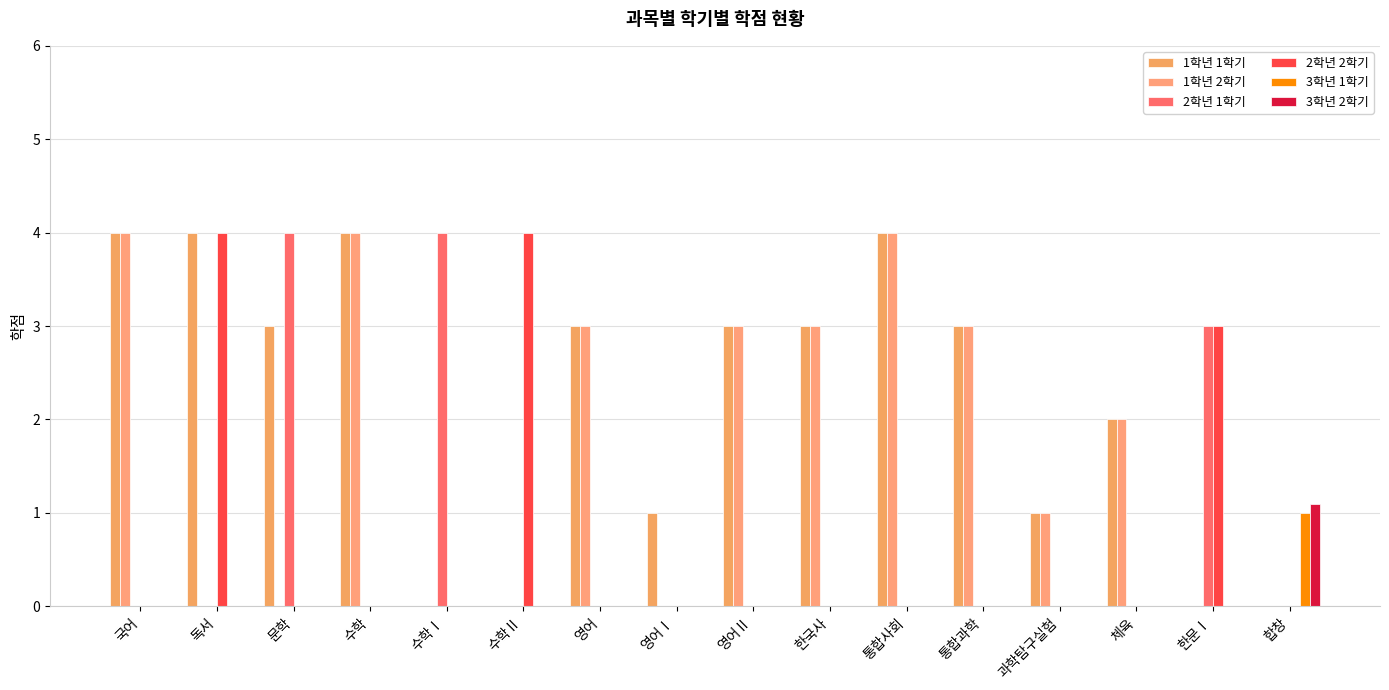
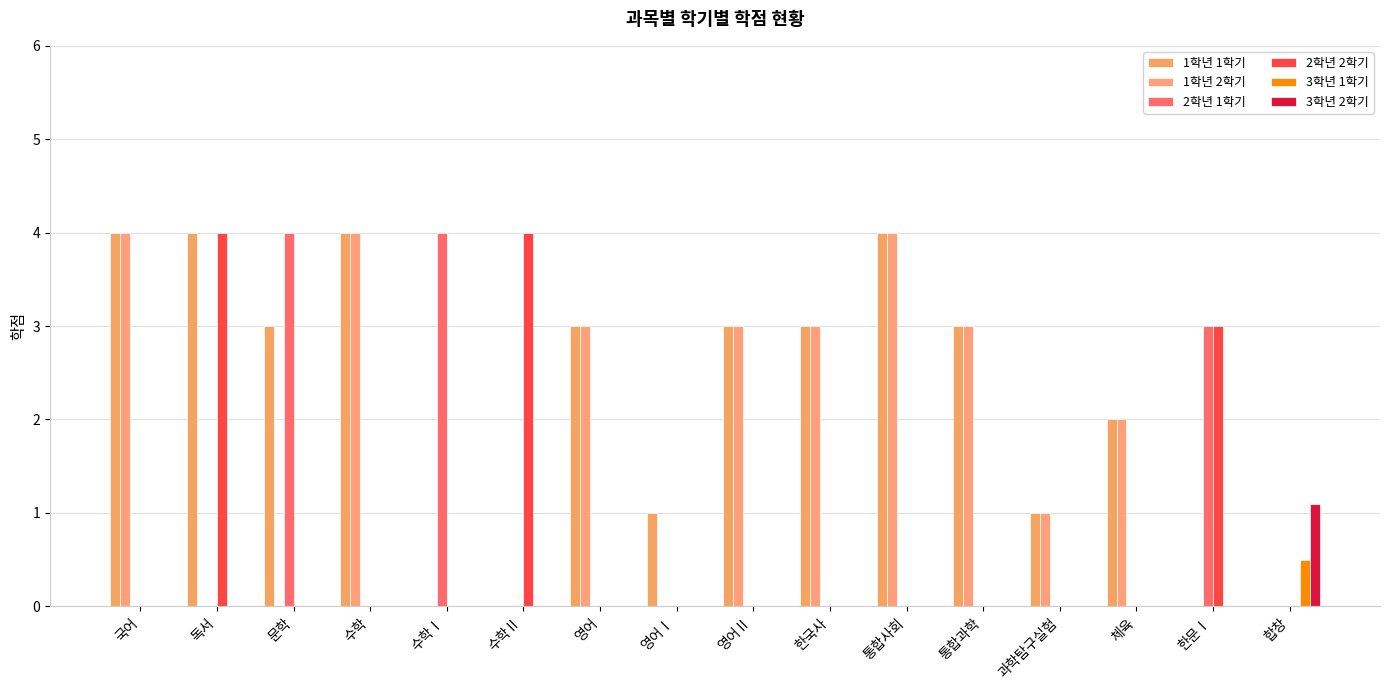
  {
    "3학년 1학기": {
      "국어": 0.0,
      "독서": 0.0,
      "문학": 0.0,
      "수학": 0.0,
      "수학Ⅰ": 0.0,
      "수학Ⅱ": 0.0,
      "영어": 0.0,
      "영어Ⅰ": 0.0,
      "영어Ⅱ": 0.0,
      "한국사": 0.0,
      "통합사회": 0.0,
      "통합과학": 0.0,
      "과학탐구실험": 0.0,
      "체육": 0.0,
      "한문Ⅰ": 0.0,
-     "합창": 1.0
+     "합창": 0.5
    }
  }
